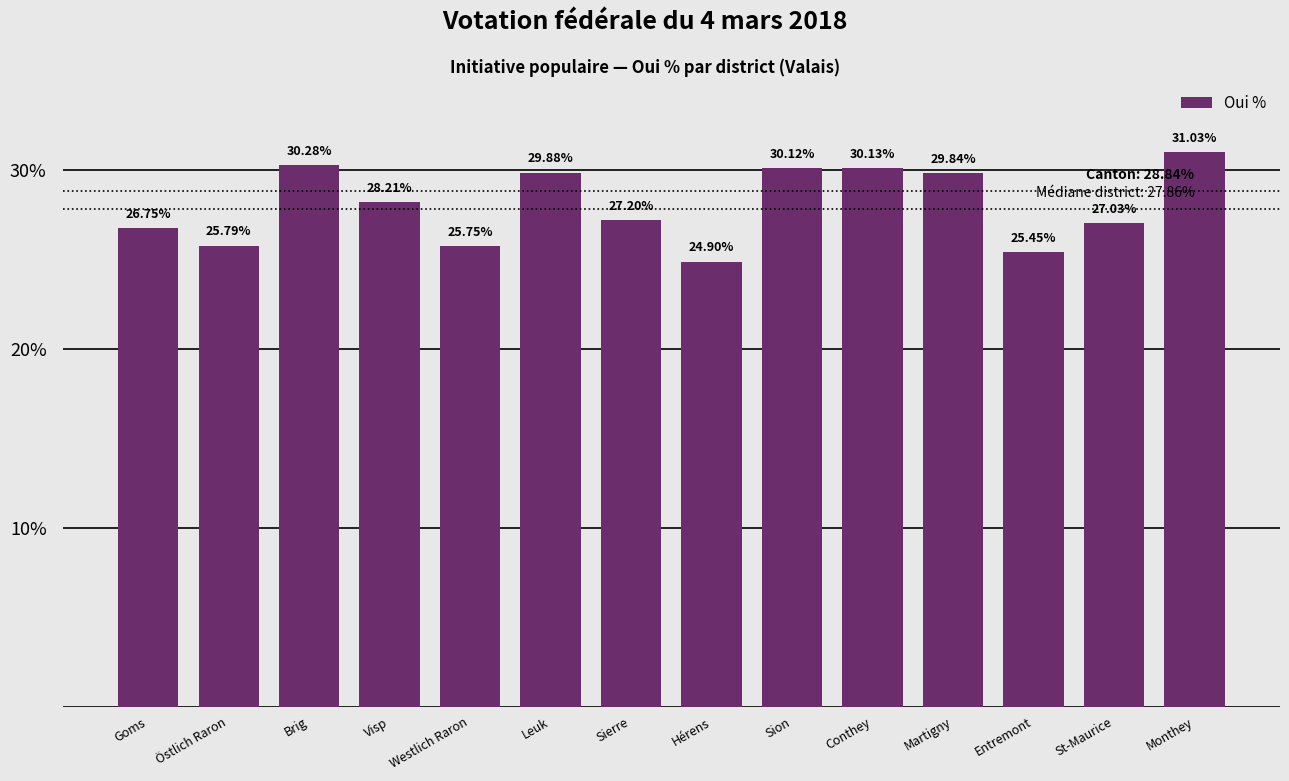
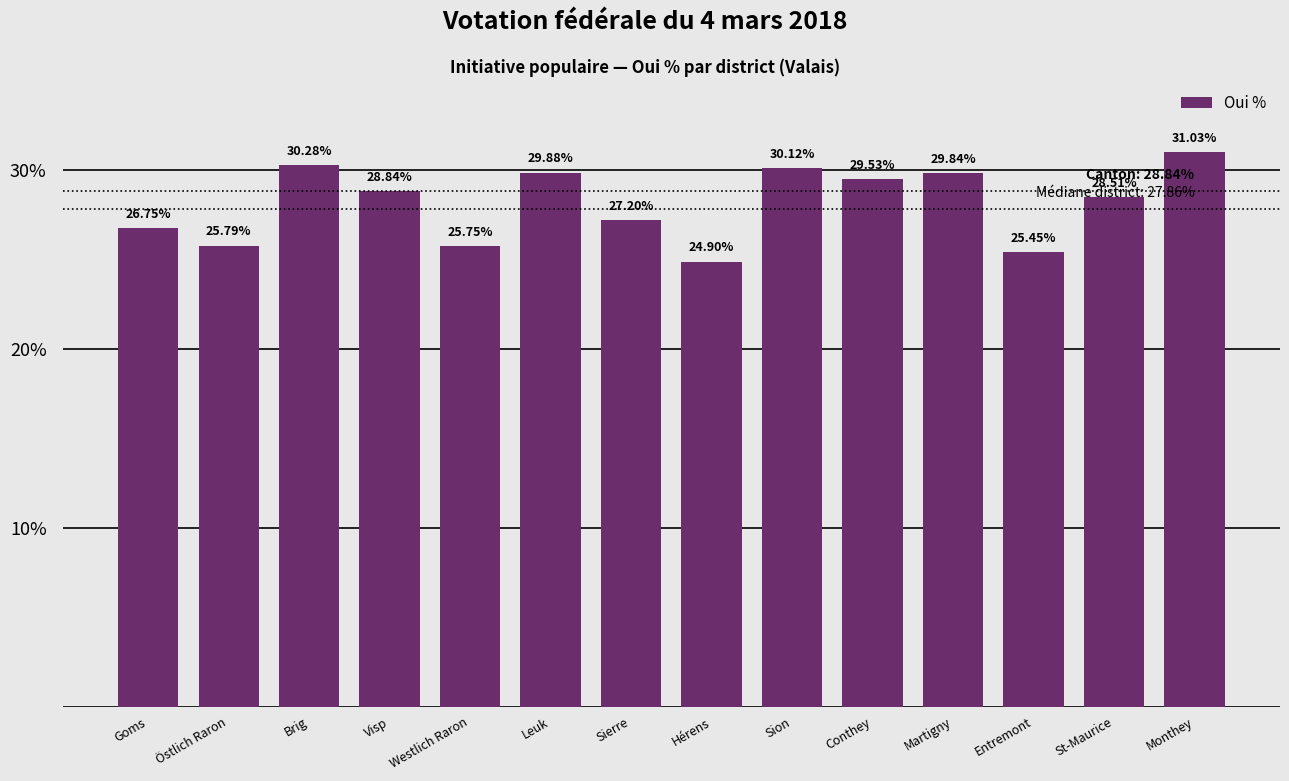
  {
    "Goms": "26.75%",
    "Östlich Raron": "25.79%",
    "Brig": "30.28%",
-   "Visp": "28.21%",
+   "Visp": "28.84%",
    "Westlich Raron": "25.75%",
    "Leuk": "29.88%",
    "Sierre": "27.20%",
    "Hérens": "24.90%",
    "Sion": "30.12%",
-   "Conthey": "30.13%",
+   "Conthey": "29.53%",
    "Martigny": "29.84%",
    "Entremont": "25.45%",
-   "St-Maurice": "27.03%",
+   "St-Maurice": "28.51%",
    "Monthey": "31.03%"
  }
